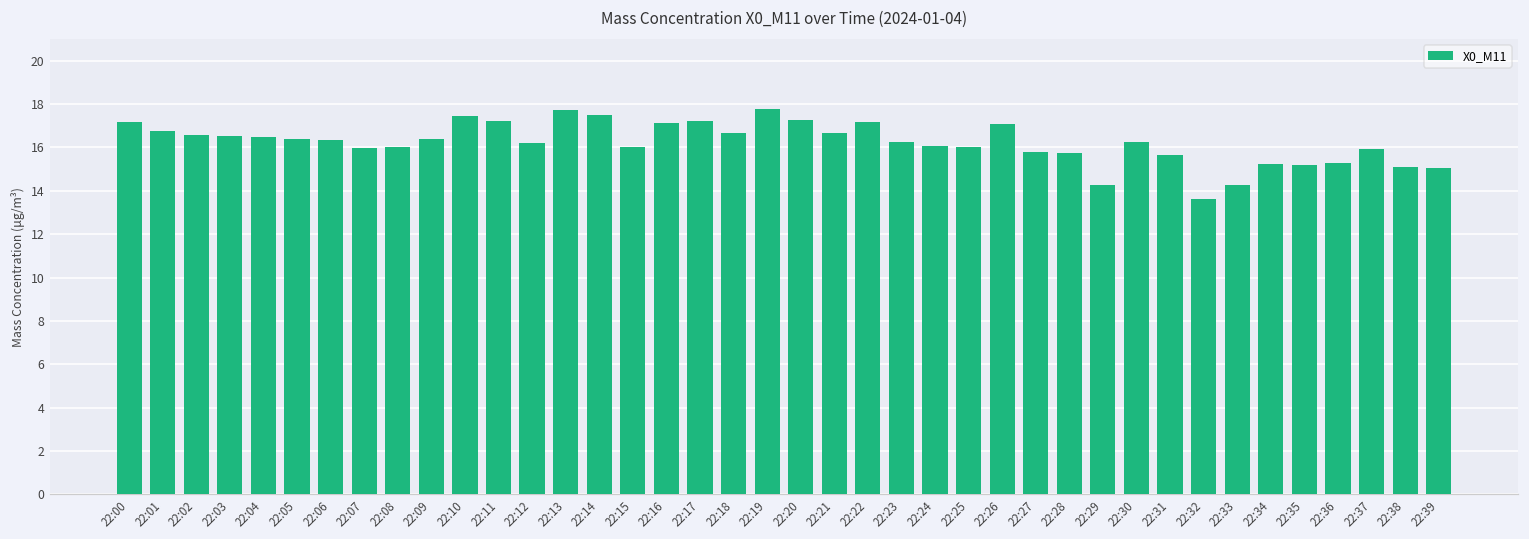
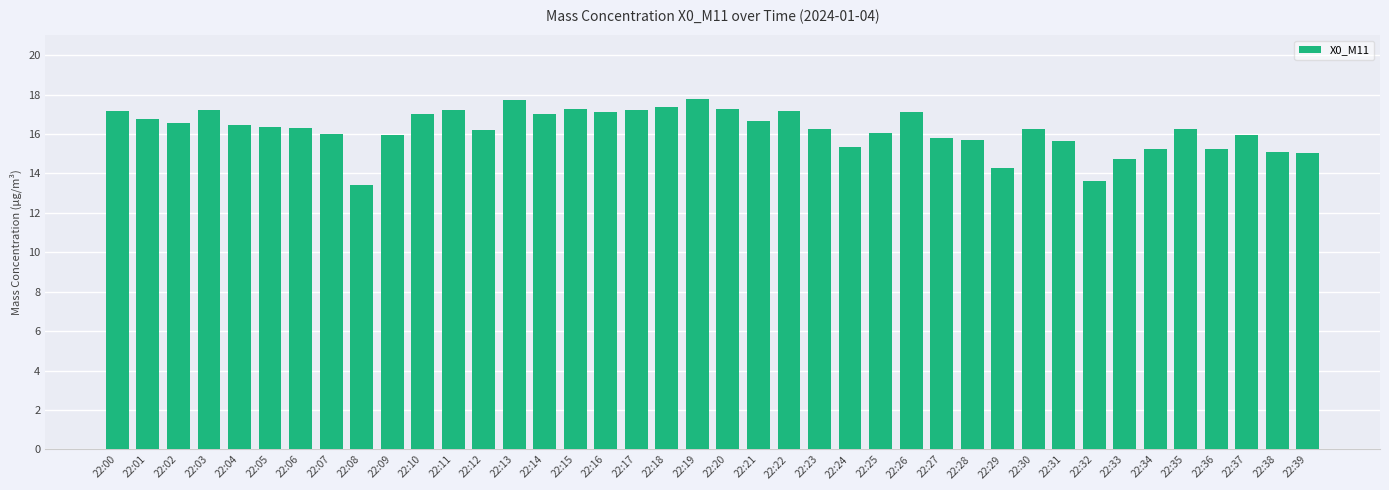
  {
    "22:00": 17.2,
    "22:01": 16.8,
    "22:02": 16.6,
-   "22:03": 16.5,
+   "22:03": 17.2,
    "22:04": 16.5,
    "22:05": 16.4,
    "22:06": 16.3,
    "22:07": 16.0,
-   "22:08": 16.0,
-   "22:09": 16.4,
-   "22:10": 17.5,
+   "22:08": 13.4,
+   "22:09": 16.0,
+   "22:10": 17.0,
    "22:11": 17.2,
    "22:12": 16.2,
    "22:13": 17.7,
-   "22:14": 17.5,
-   "22:15": 16.0,
+   "22:14": 17.0,
+   "22:15": 17.3,
    "22:16": 17.1,
    "22:17": 17.2,
-   "22:18": 16.7,
+   "22:18": 17.4,
    "22:19": 17.8,
    "22:20": 17.3,
    "22:21": 16.7,
    "22:22": 17.2,
    "22:23": 16.3,
-   "22:24": 16.1,
+   "22:24": 15.4,
    "22:25": 16.0,
    "22:26": 17.1,
    "22:27": 15.8,
    "22:28": 15.7,
    "22:29": 14.3,
    "22:30": 16.3,
    "22:31": 15.7,
    "22:32": 13.6,
-   "22:33": 14.3,
+   "22:33": 14.7,
    "22:34": 15.2,
-   "22:35": 15.2,
+   "22:35": 16.3,
    "22:36": 15.3,
    "22:37": 16.0,
    "22:38": 15.1,
    "22:39": 15.1
  }
